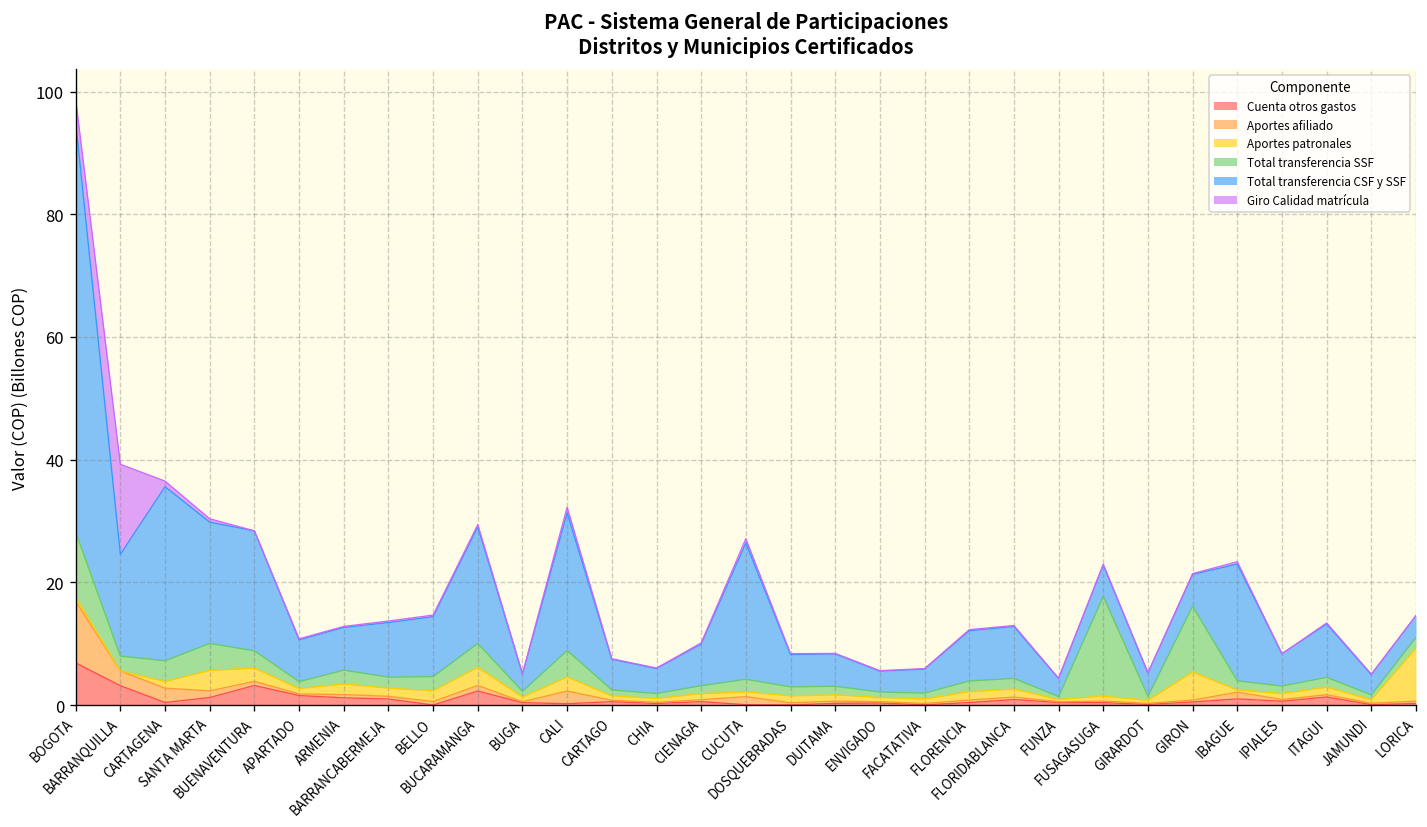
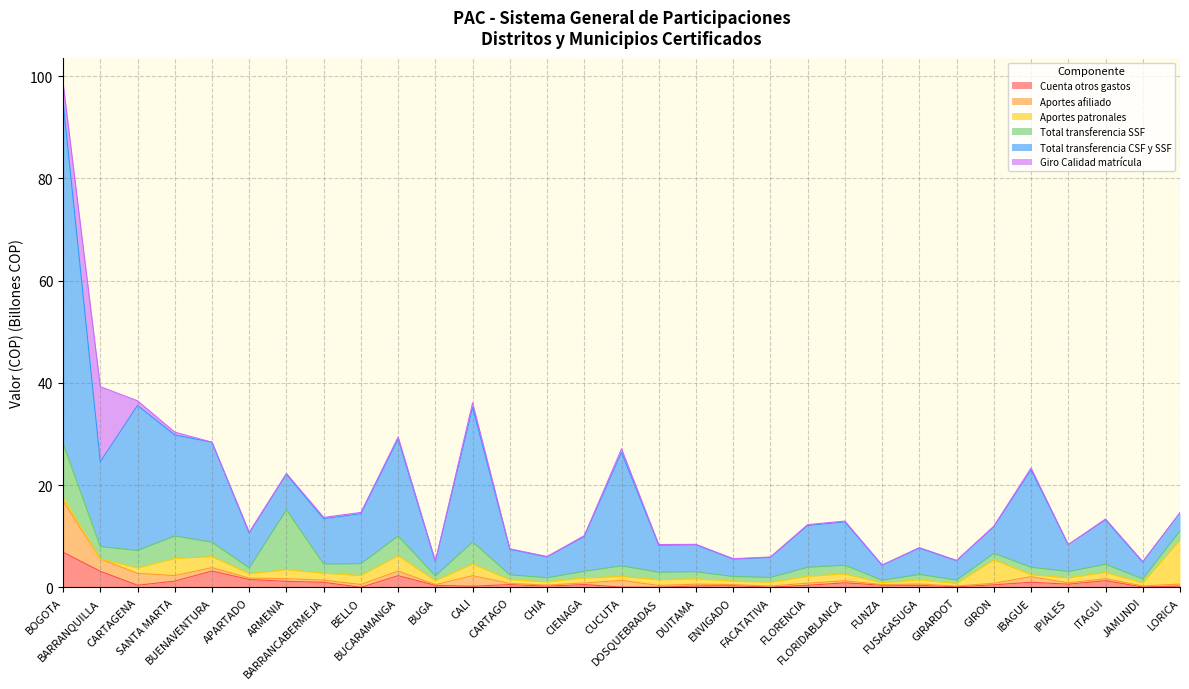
  {
    "Cuenta otros gastos": {
      "BOGOTA": 7,
      "BARRANQUILLA": 3,
      "CARTAGENA": 0,
      "SANTA MARTA": 1,
      "BUENAVENTURA": 3,
      "ARMENIA": 1,
      "BELLO": 0,
      "BUCARAMANGA": 2,
      "CALI": 0,
      "CUCUTA": 0,
      "IBAGUE": 1
    },
    "Aportes afiliado": {
      "BOGOTA": 10,
      "CARTAGENA": 2,
      "SANTA MARTA": 1,
      "BUENAVENTURA": 1,
      "ARMENIA": 1,
      "BELLO": 1,
      "BUCARAMANGA": 1,
      "CALI": 2,
      "CUCUTA": 1
    },
    "Aportes patronales": {
      "BOGOTA": 1,
      "CARTAGENA": 1,
      "SANTA MARTA": 3,
      "BUENAVENTURA": 2,
      "APARTADO": 1,
      "ARMENIA": 2,
      "BARRANCABERMEJA": 1,
      "BELLO": 2,
      "BUCARAMANGA": 3,
      "BUGA": 1,
      "CALI": 2,
      "CARTAGO": 1,
      "CHIA": 1,
      "CIENAGA": 1,
      "CUCUTA": 1,
      "DOSQUEBRADAS": 1,
      "DUITAMA": 1,
      "ENVIGADO": 1,
      "FACATATIVA": 1,
      "FLORENCIA": 1,
      "FLORIDABLANCA": 1,
      "FUSAGASUGA": 1,
      "GIRARDOT": 1,
      "GIRON": 5,
      "IPIALES": 1,
      "ITAGUI": 1,
      "JAMUNDI": 1,
      "LORICA": 9
    },
    "Total transferencia SSF": {
      "BOGOTA": 11,
      "BARRANQUILLA": 2,
      "CARTAGENA": 3,
      "SANTA MARTA": 4,
      "BUENAVENTURA": 3,
      "APARTADO": 1,
-     "ARMENIA": 2,
+     "ARMENIA": 12,
      "BARRANCABERMEJA": 2,
      "BELLO": 2,
      "BUCARAMANGA": 4,
      "BUGA": 1,
      "CALI": 4,
      "CARTAGO": 1,
      "CHIA": 1,
      "CIENAGA": 1,
      "CUCUTA": 2,
      "DOSQUEBRADAS": 1,
      "DUITAMA": 1,
      "ENVIGADO": 1,
      "FACATATIVA": 1,
      "FLORENCIA": 2,
      "FLORIDABLANCA": 2,
-     "FUSAGASUGA": 16,
+     "FUSAGASUGA": 1,
      "GIRARDOT": 1,
-     "GIRON": 11,
+     "GIRON": 1,
      "IBAGUE": 1,
      "IPIALES": 1,
      "ITAGUI": 2,
      "JAMUNDI": 1,
      "LORICA": 2
    },
    "Total transferencia CSF y SSF": {
      "BOGOTA": 67,
      "BARRANQUILLA": 17,
      "CARTAGENA": 28,
      "SANTA MARTA": 20,
-     "CALI": 22,
+     "CALI": 26,
      "CUCUTA": 22
    },
    "Giro Calidad matrícula": {
      "BOGOTA": 4,
      "BARRANQUILLA": 15,
      "CARTAGENA": 1,
      "SANTA MARTA": 1,
      "CALI": 1,
      "CUCUTA": 1
    }
  }
